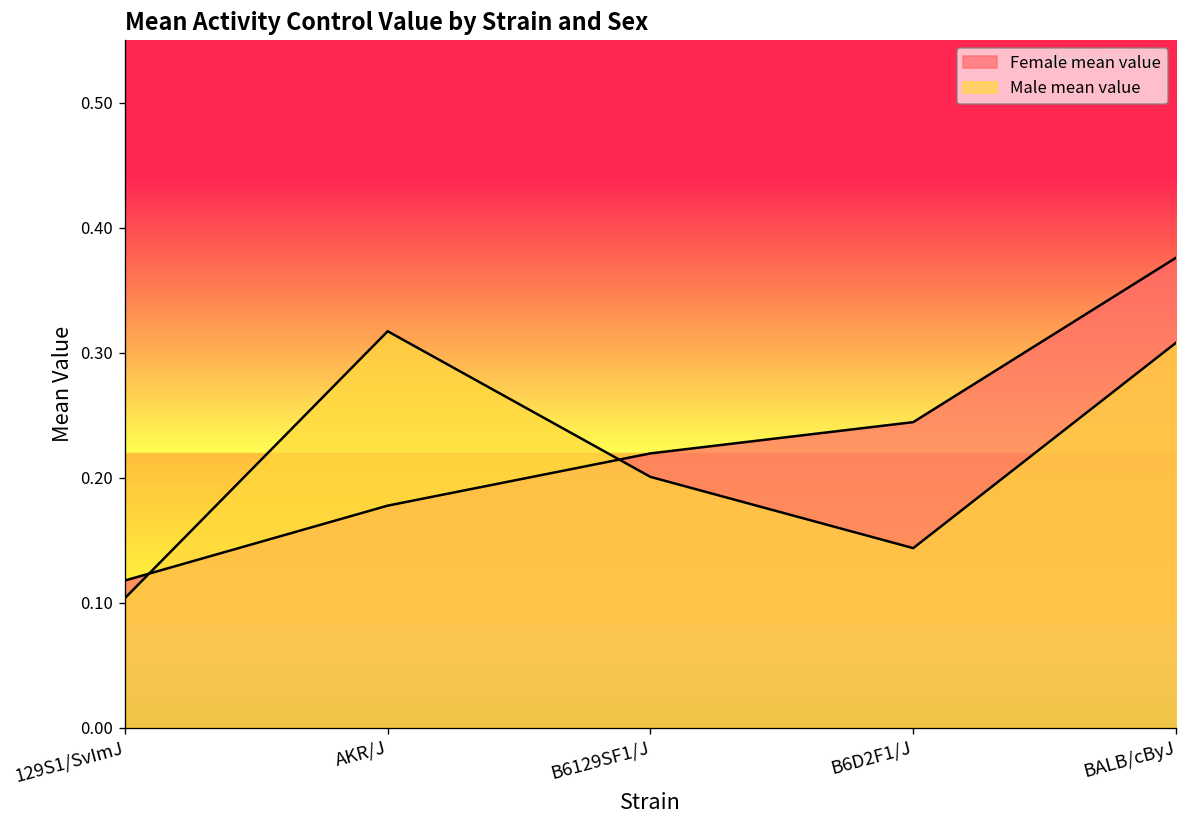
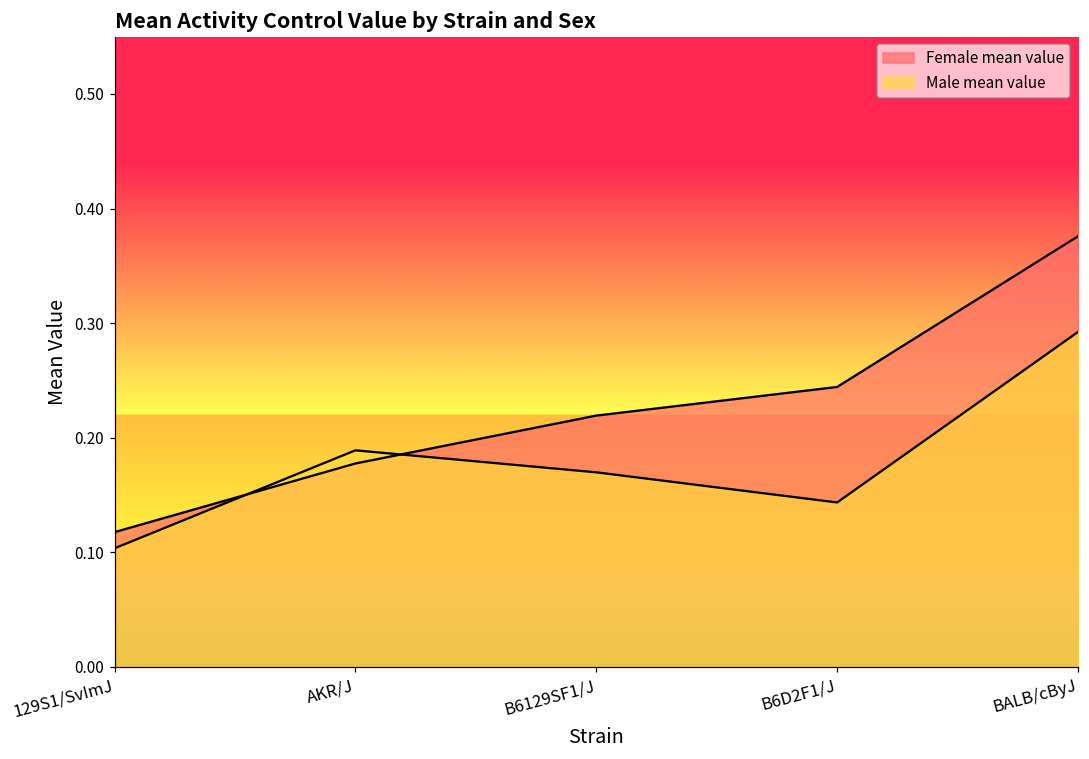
  {
    "Female mean value": {
      "129S1/SvImJ": 0.118,
      "AKR/J": 0.178,
      "B6129SF1/J": 0.219,
      "B6D2F1/J": 0.244,
      "BALB/cByJ": 0.376
    },
    "Male mean value": {
      "129S1/SvImJ": 0.104,
-     "AKR/J": 0.317,
-     "B6129SF1/J": 0.201,
+     "AKR/J": 0.189,
+     "B6129SF1/J": 0.170,
      "B6D2F1/J": 0.144,
-     "BALB/cByJ": 0.308
+     "BALB/cByJ": 0.292
    }
  }
